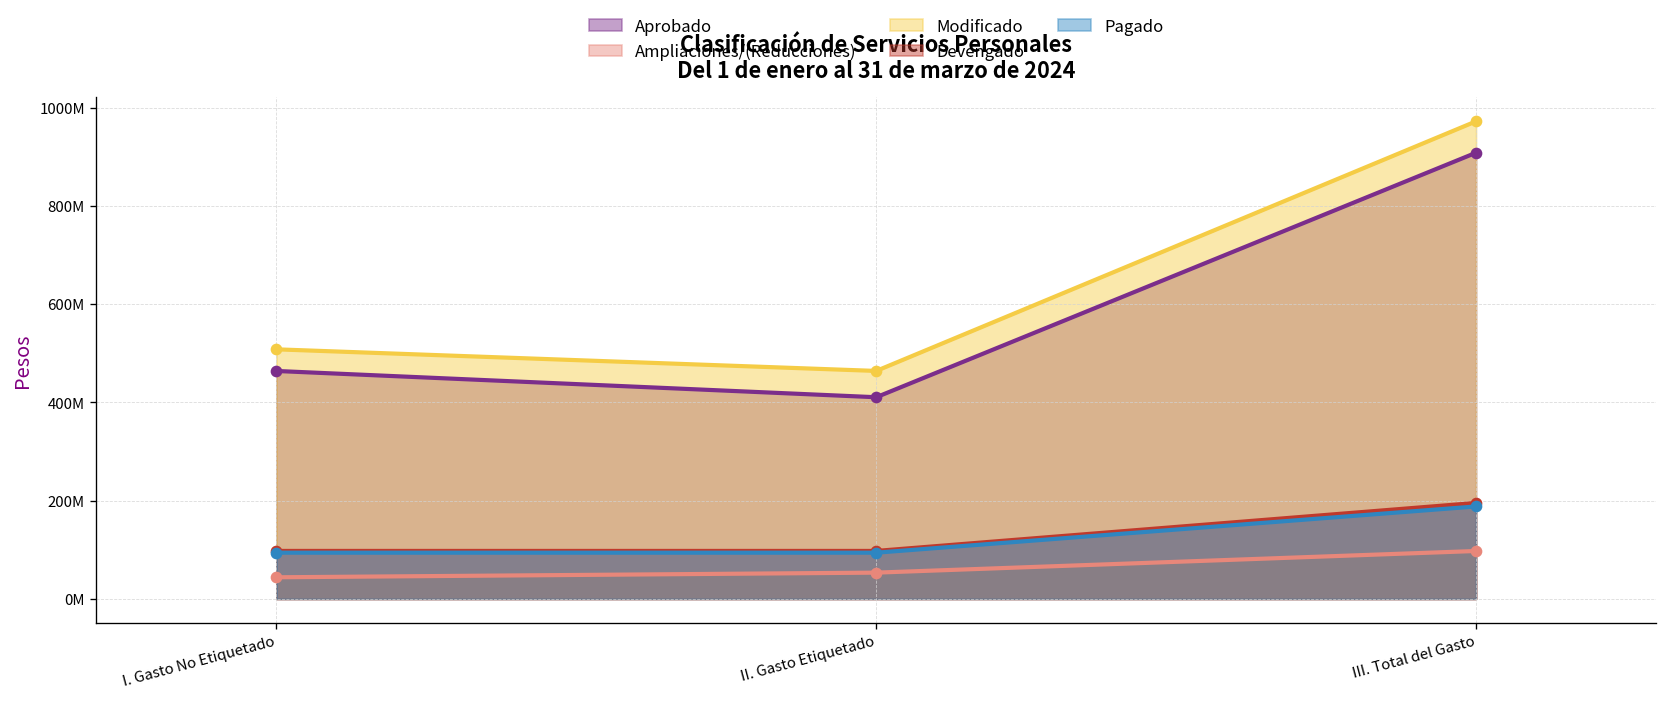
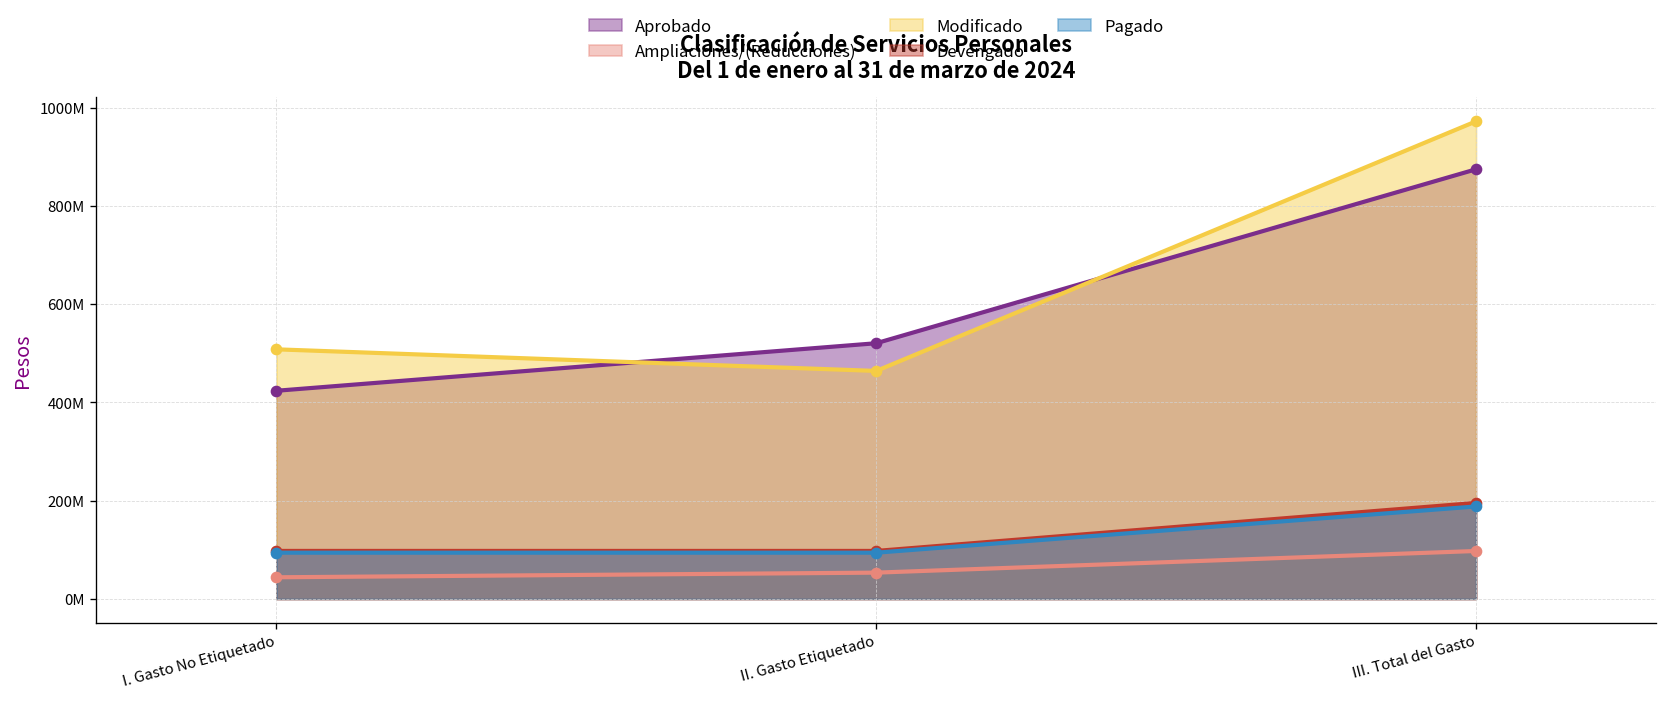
  {
    "Aprobado": {
-     "I. Gasto No Etiquetado": 460000000,
-     "II. Gasto Etiquetado": 410000000,
-     "III. Total del Gasto": 910000000
+     "I. Gasto No Etiquetado": 420000000,
+     "II. Gasto Etiquetado": 520000000,
+     "III. Total del Gasto": 870000000
    },
    "Devengado": {
      "III. Total del Gasto": 200000000
    },
    "Pagado": {
      "III. Total del Gasto": 190000000
    }
  }
